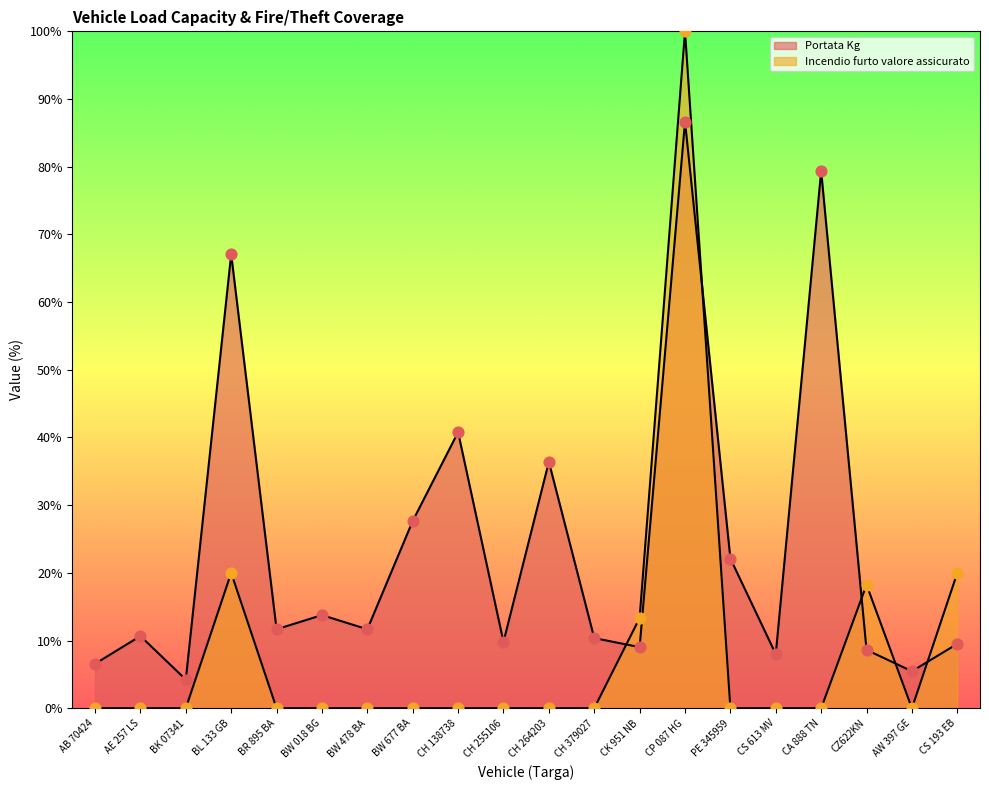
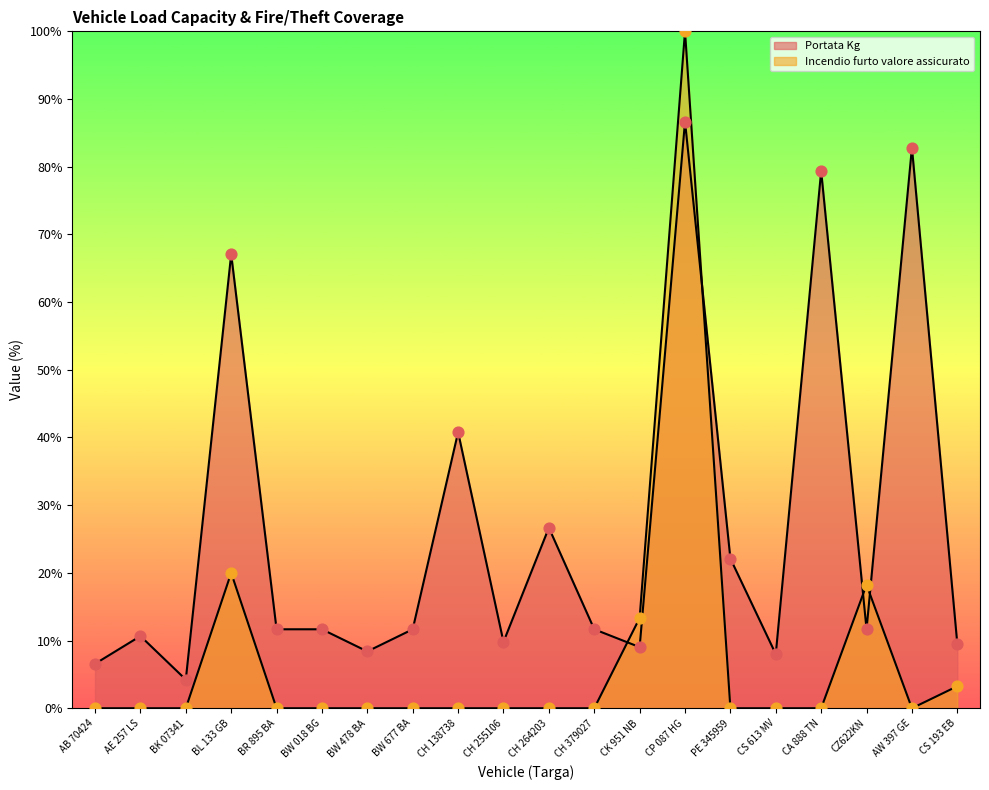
  {
    "Portata Kg": {
      "AB 70424": "7%",
      "AE 257 LS": "11%",
      "BK 07341": "4%",
      "BL 133 GB": "67%",
      "BR 895 BA": "12%",
-     "BW 018 BG": "14%",
-     "BW 478 BA": "12%",
-     "BW 677 BA": "28%",
+     "BW 018 BG": "12%",
+     "BW 478 BA": "8%",
+     "BW 677 BA": "12%",
      "CH 138738": "41%",
      "CH 255106": "10%",
-     "CH 264203": "36%",
-     "CH 379027": "10%",
+     "CH 264203": "27%",
+     "CH 379027": "12%",
      "CK 951 NB": "9%",
      "CP 087 HG": "87%",
      "PE 345959": "22%",
      "CS 613 MV": "8%",
      "CA 888 TN": "79%",
-     "CZ622KN": "9%",
-     "AW 397 GE": "5%",
+     "CZ622KN": "12%",
+     "AW 397 GE": "83%",
      "CS 193 EB": "10%"
    },
    "Incendio furto valore assicurato": {
      "AB 70424": "0%",
      "AE 257 LS": "0%",
      "BK 07341": "0%",
      "BL 133 GB": "20%",
      "BR 895 BA": "0%",
      "BW 018 BG": "0%",
      "BW 478 BA": "0%",
      "BW 677 BA": "0%",
      "CH 138738": "0%",
      "CH 255106": "0%",
      "CH 264203": "0%",
      "CH 379027": "0%",
      "CK 951 NB": "13%",
      "CP 087 HG": "100%",
      "PE 345959": "0%",
      "CS 613 MV": "0%",
      "CA 888 TN": "0%",
      "CZ622KN": "18%",
      "AW 397 GE": "0%",
-     "CS 193 EB": "20%"
+     "CS 193 EB": "3%"
    }
  }
